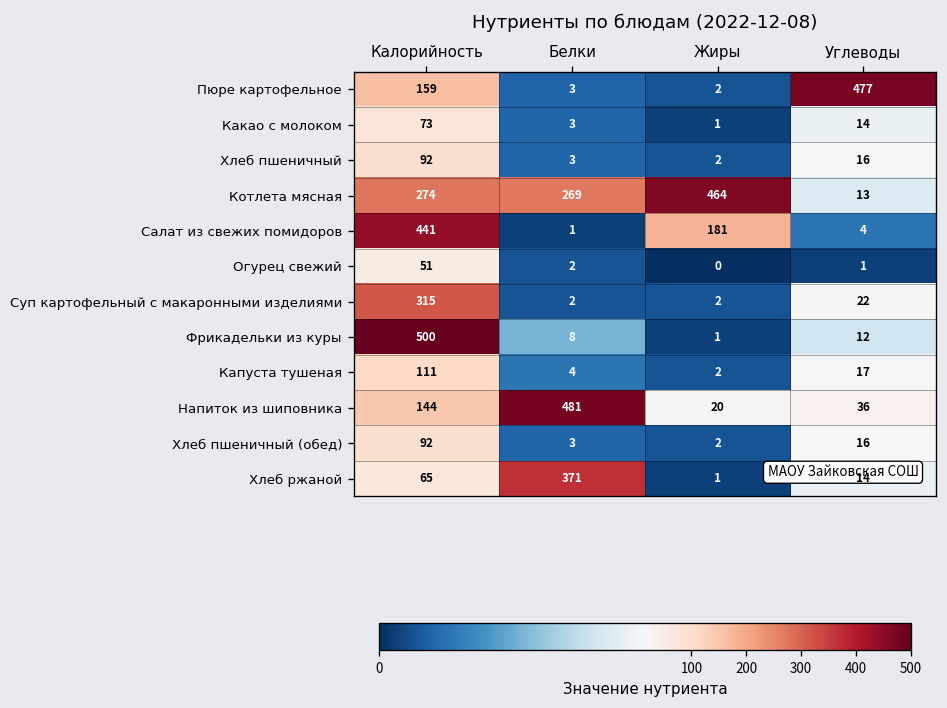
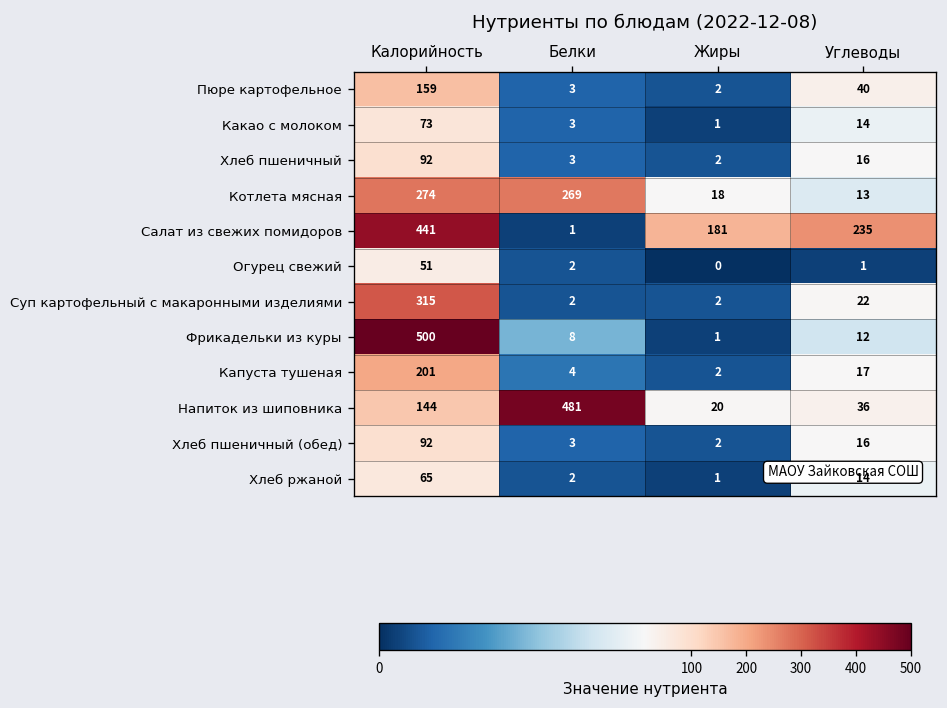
  {
    "Пюре картофельное": {
      "Калорийность": 159,
      "Белки": 3,
      "Жиры": 2,
-     "Углеводы": 477
+     "Углеводы": 40
    },
    "Какао с молоком": {
      "Калорийность": 73,
      "Белки": 3,
      "Жиры": 1,
      "Углеводы": 14
    },
    "Хлеб пшеничный": {
      "Калорийность": 92,
      "Белки": 3,
      "Жиры": 2,
      "Углеводы": 16
    },
    "Котлета мясная": {
      "Калорийность": 274,
      "Белки": 269,
-     "Жиры": 464,
+     "Жиры": 18,
      "Углеводы": 13
    },
    "Салат из свежих помидоров": {
      "Калорийность": 441,
      "Белки": 1,
      "Жиры": 181,
-     "Углеводы": 4
+     "Углеводы": 235
    },
    "Огурец свежий": {
      "Калорийность": 51,
      "Белки": 2,
      "Жиры": 0,
      "Углеводы": 1
    },
    "Суп картофельный с макаронными изделиями": {
      "Калорийность": 315,
      "Белки": 2,
      "Жиры": 2,
      "Углеводы": 22
    },
    "Фрикадельки из куры": {
      "Калорийность": 500,
      "Белки": 8,
      "Жиры": 1,
      "Углеводы": 12
    },
    "Капуста тушеная": {
-     "Калорийность": 111,
+     "Калорийность": 201,
      "Белки": 4,
      "Жиры": 2,
      "Углеводы": 17
    },
    "Напиток из шиповника": {
      "Калорийность": 144,
      "Белки": 481,
      "Жиры": 20,
      "Углеводы": 36
    },
    "Хлеб пшеничный (обед)": {
      "Калорийность": 92,
      "Белки": 3,
      "Жиры": 2,
      "Углеводы": 16
    },
    "Хлеб ржаной": {
      "Калорийность": 65,
-     "Белки": 371,
+     "Белки": 2,
      "Жиры": 1
    }
  }
